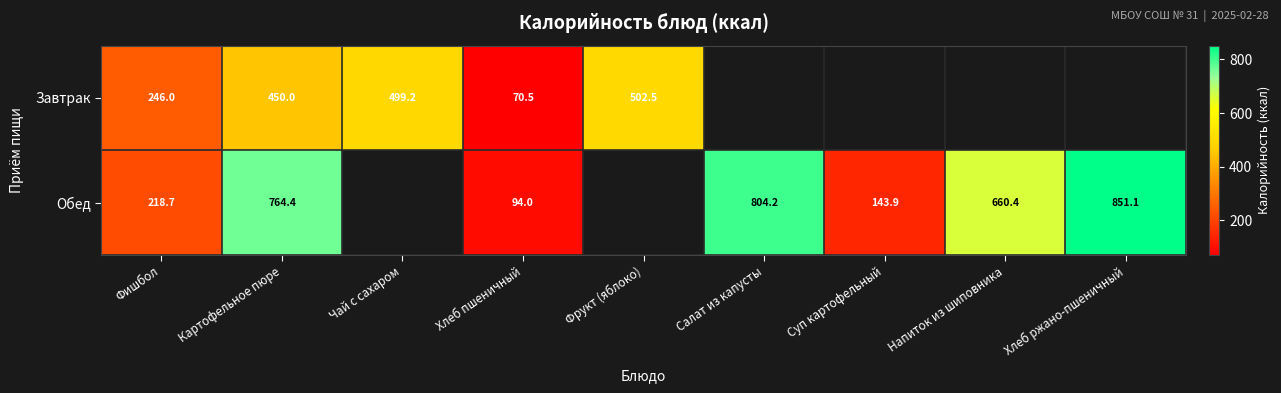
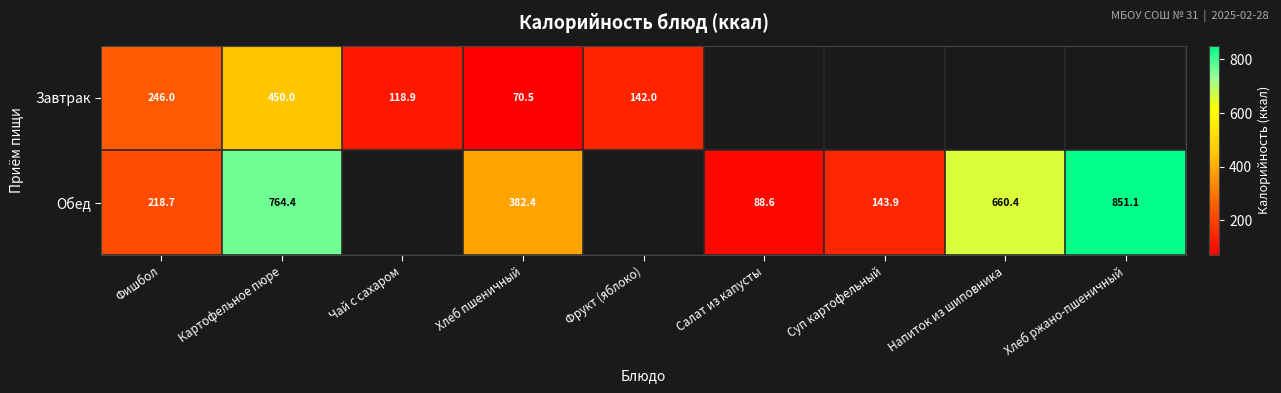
  {
    "Завтрак": {
      "Фишбол": 246.0,
      "Картофельное пюре": 450.0,
-     "Чай с сахаром": 499.2,
+     "Чай с сахаром": 118.9,
      "Хлеб пшеничный": 70.5,
-     "Фрукт (яблоко)": 502.5
+     "Фрукт (яблоко)": 142.0
    },
    "Обед": {
      "Фишбол": 218.7,
      "Картофельное пюре": 764.4,
-     "Хлеб пшеничный": 94.0,
-     "Салат из капусты": 804.2,
+     "Хлеб пшеничный": 382.4,
+     "Салат из капусты": 88.6,
      "Суп картофельный": 143.9,
      "Напиток из шиповника": 660.4,
      "Хлеб ржано-пшеничный": 851.1
    }
  }
